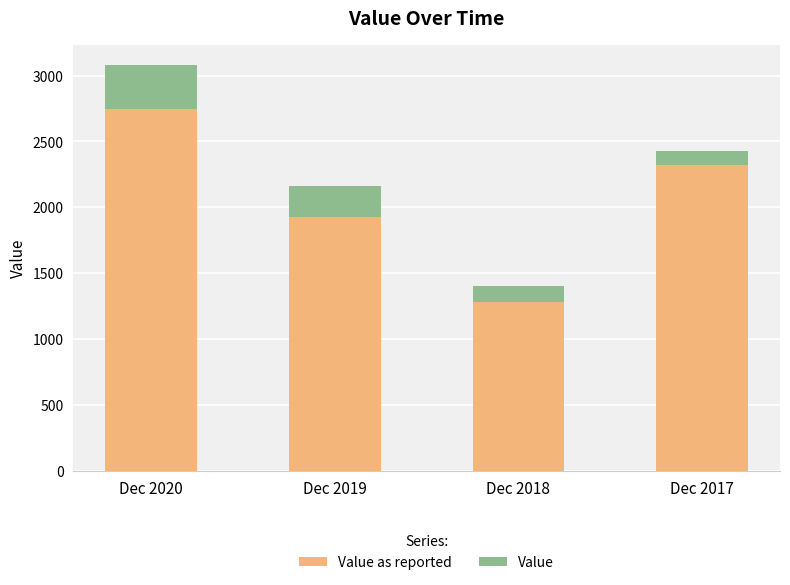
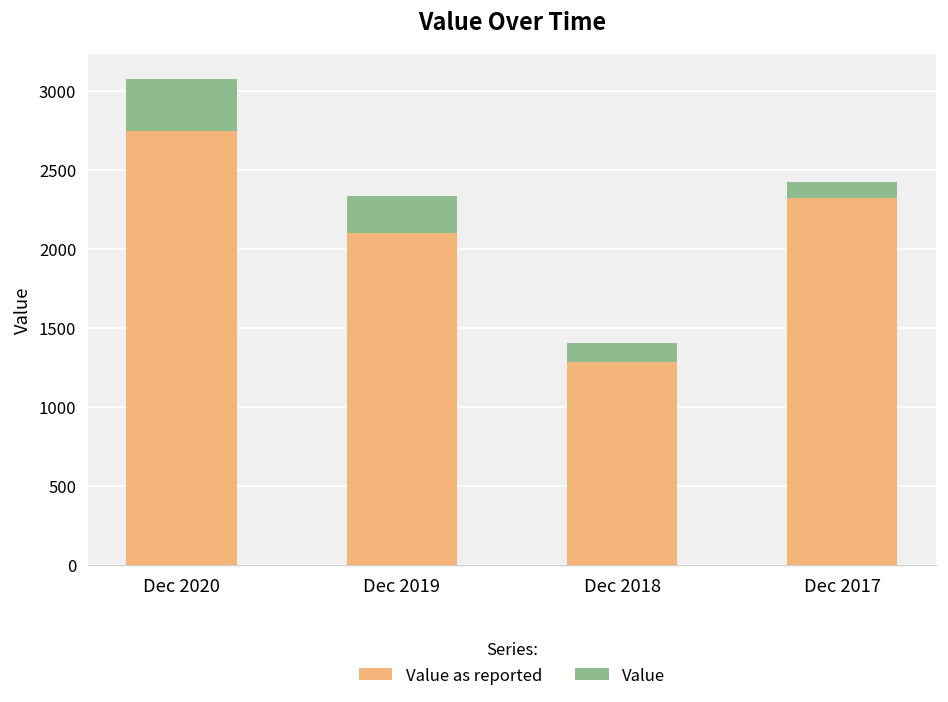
  {
    "Value as reported": {
      "Dec 2020": 2750,
-     "Dec 2019": 1930,
+     "Dec 2019": 2100,
      "Dec 2018": 1280,
      "Dec 2017": 2320
    },
    "Value": {
      "Dec 2020": 330,
      "Dec 2019": 230,
      "Dec 2018": 120,
      "Dec 2017": 100
    }
  }
